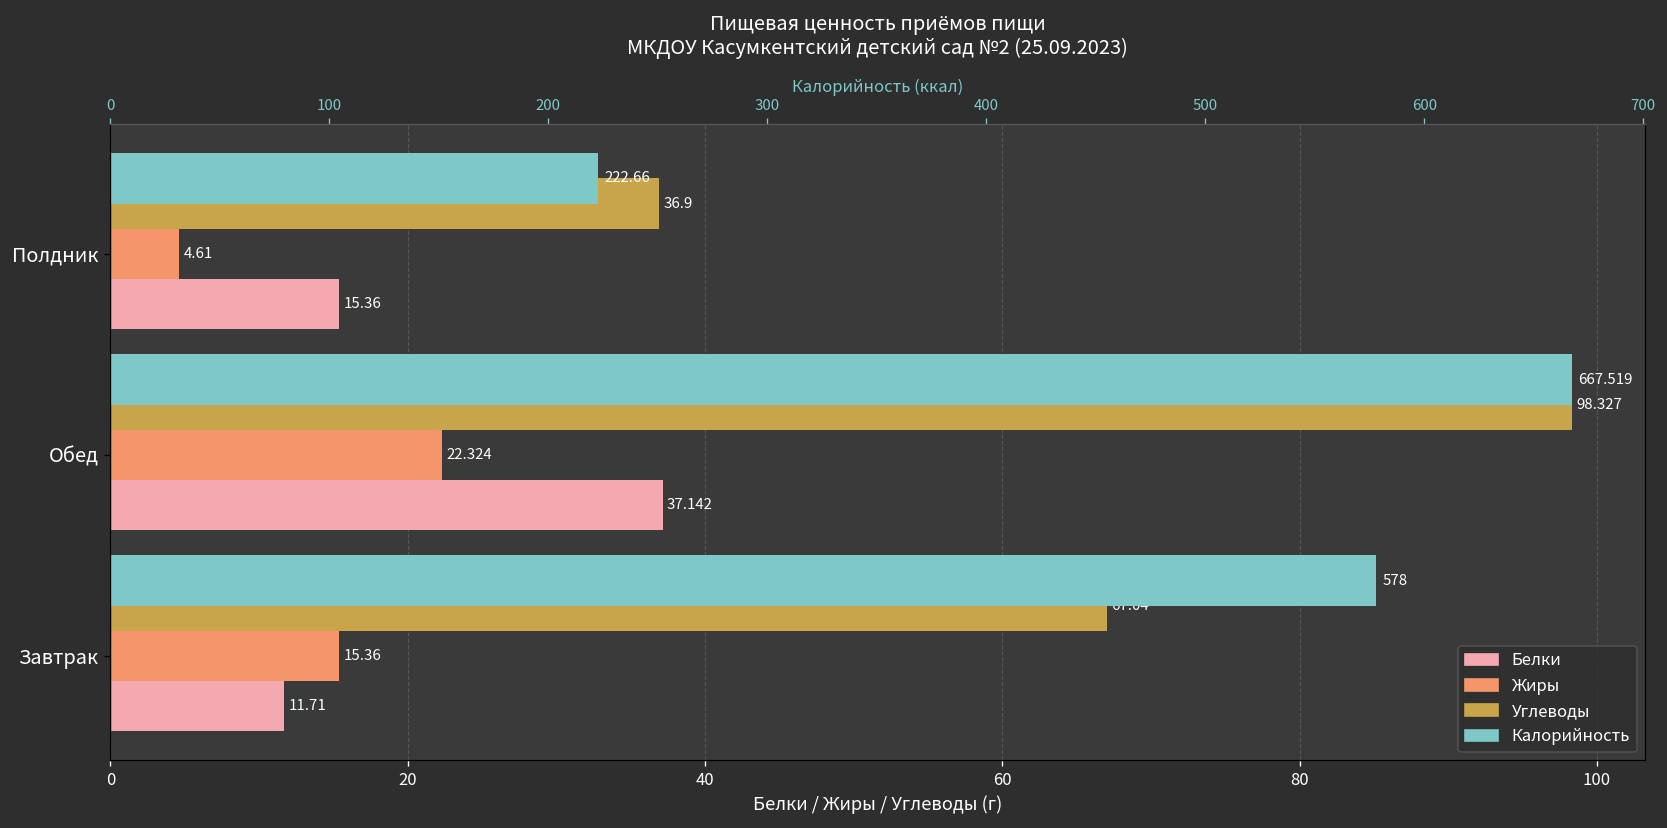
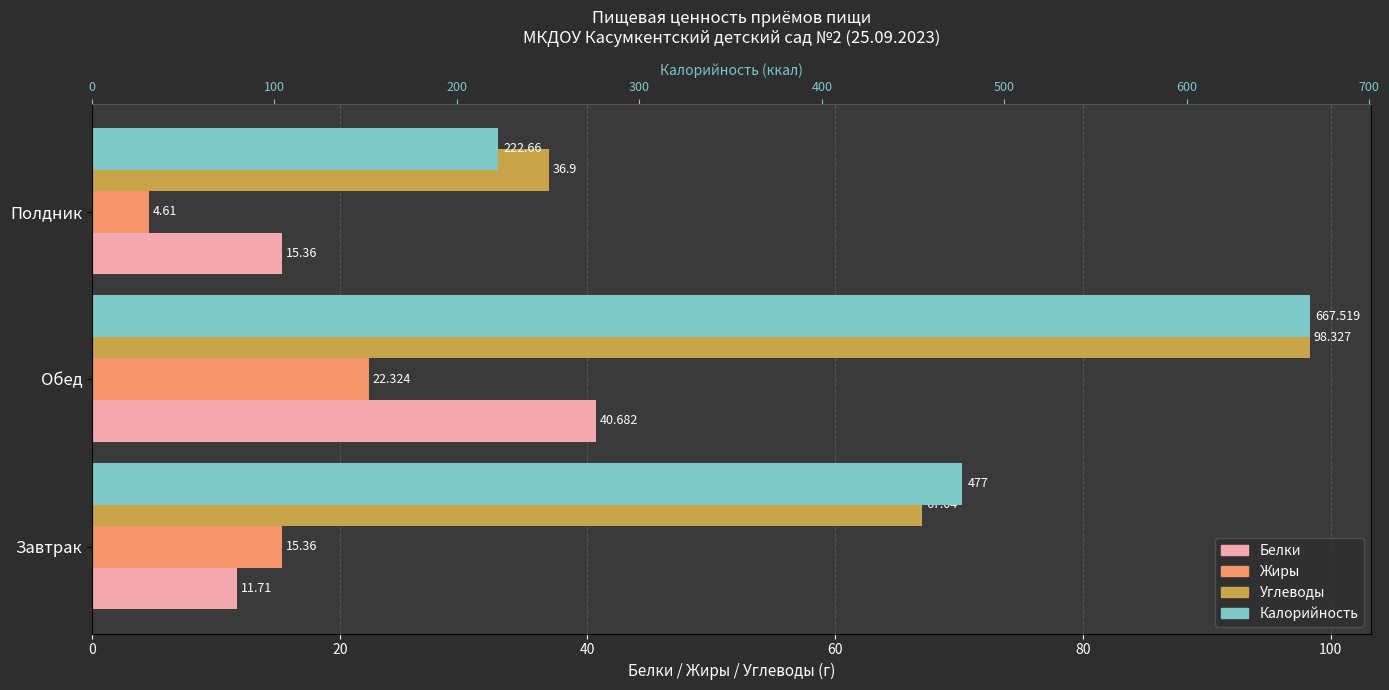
  {
    "Белки": {
      "Полдник": 15.36,
-     "Обед": 37.142,
+     "Обед": 40.682,
      "Завтрак": 11.71
    },
    "Калорийность": {
      "Полдник": 222.66,
      "Обед": 667.519,
-     "Завтрак": 578
+     "Завтрак": 477
    }
  }
